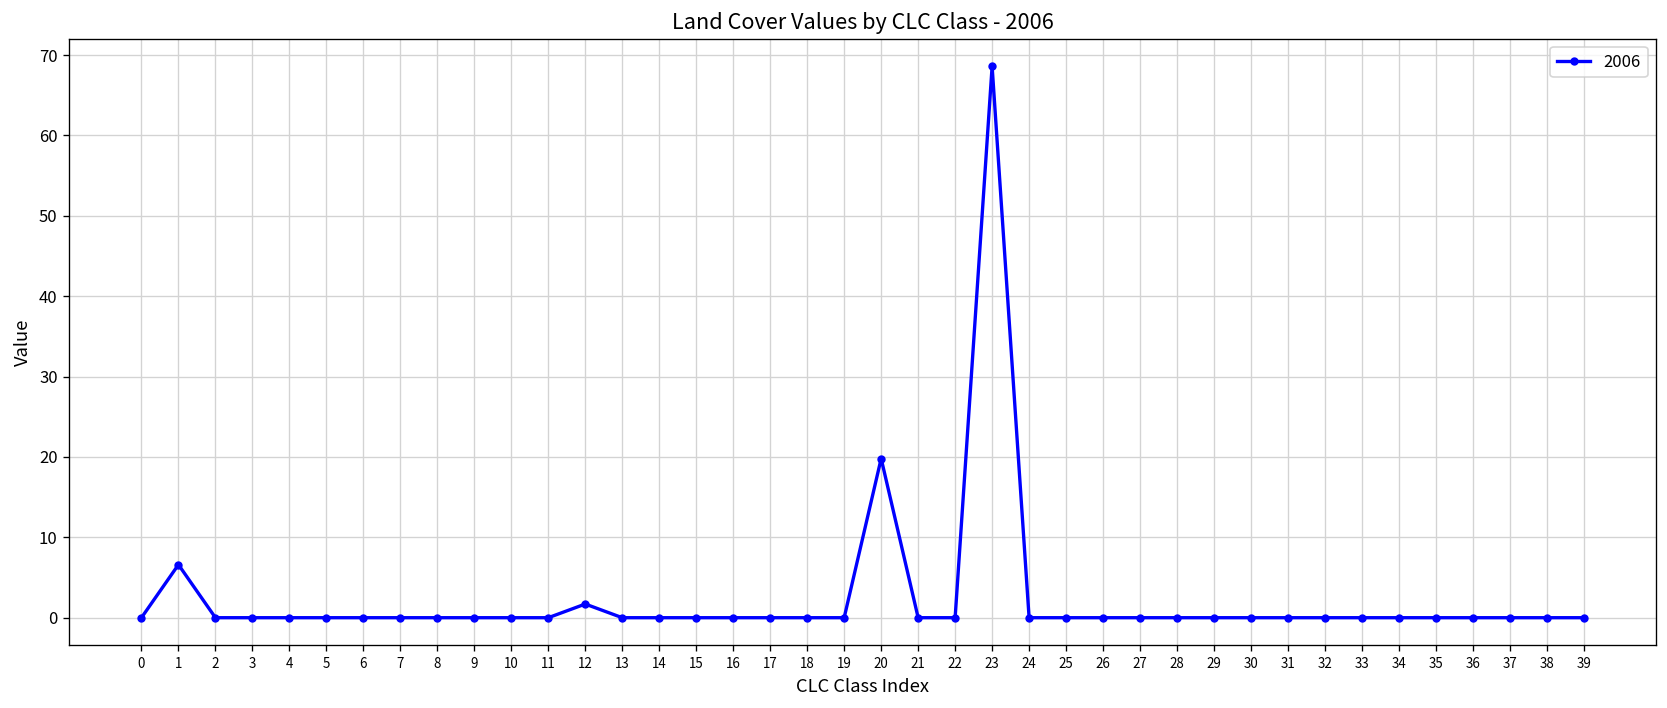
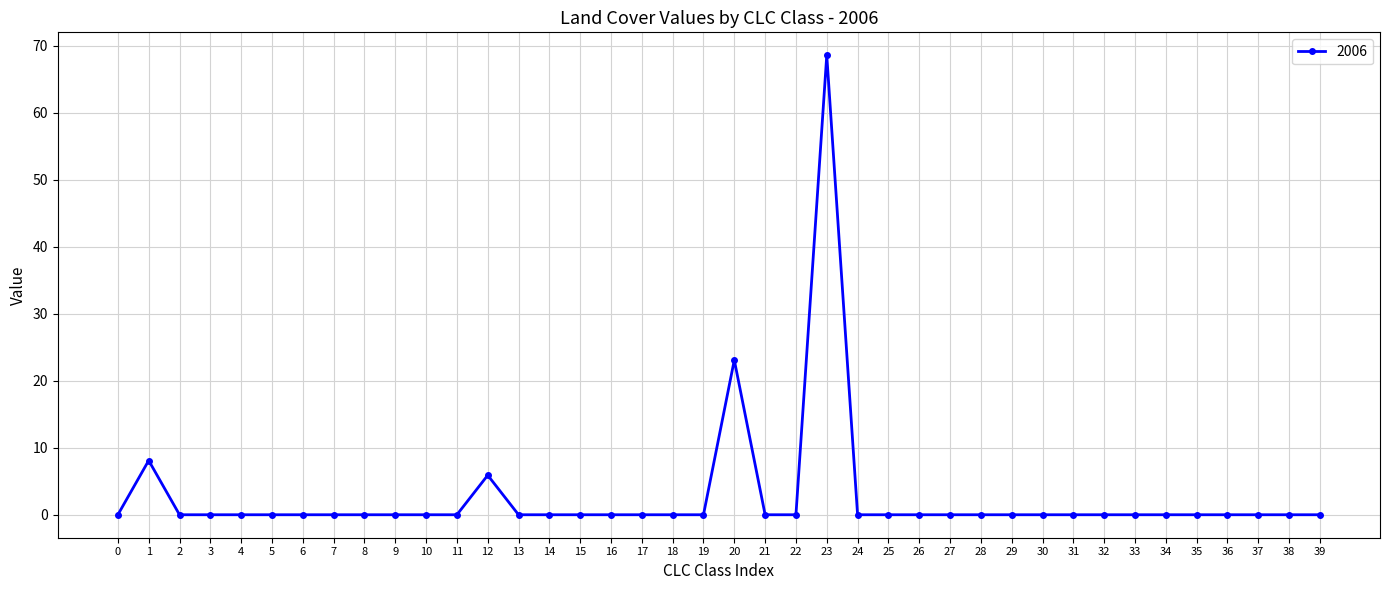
  {
    "0": 0,
-   "1": 7,
+   "1": 8,
    "2": 0,
    "3": 0,
    "4": 0,
    "5": 0,
    "6": 0,
    "7": 0,
    "8": 0,
    "9": 0,
    "10": 0,
    "11": 0,
-   "12": 2,
+   "12": 6,
    "13": 0,
    "14": 0,
    "15": 0,
    "16": 0,
    "17": 0,
    "18": 0,
    "19": 0,
-   "20": 20,
+   "20": 23,
    "21": 0,
    "22": 0,
    "23": 69,
    "24": 0,
    "25": 0,
    "26": 0,
    "27": 0,
    "28": 0,
    "29": 0,
    "30": 0,
    "31": 0,
    "32": 0,
    "33": 0,
    "34": 0,
    "35": 0,
    "36": 0,
    "37": 0,
    "38": 0,
    "39": 0
  }
